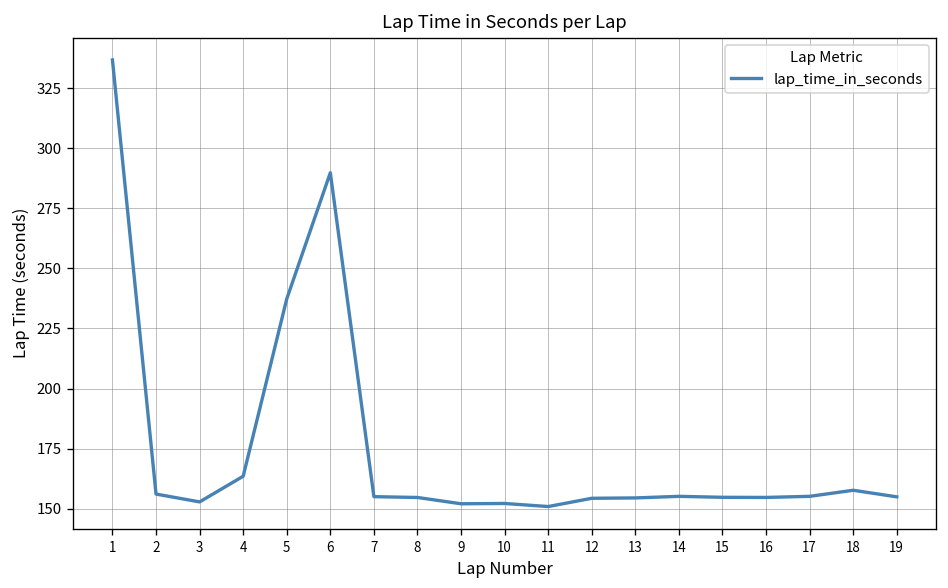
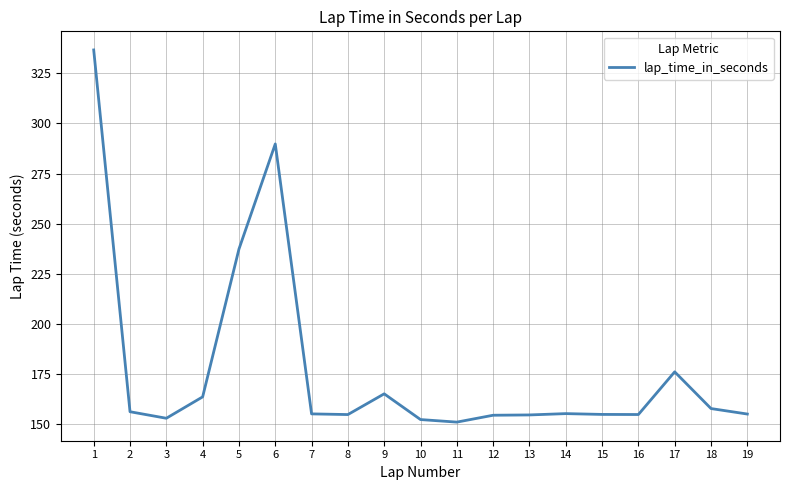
  {
    "1": 337,
    "2": 156,
    "3": 153,
    "4": 164,
    "5": 237,
    "6": 290,
    "7": 155,
    "8": 155,
-   "9": 152,
+   "9": 165,
    "10": 152,
    "11": 151,
    "12": 154,
    "13": 155,
    "14": 155,
    "15": 155,
    "16": 155,
-   "17": 155,
+   "17": 176,
    "18": 158,
    "19": 155
  }
